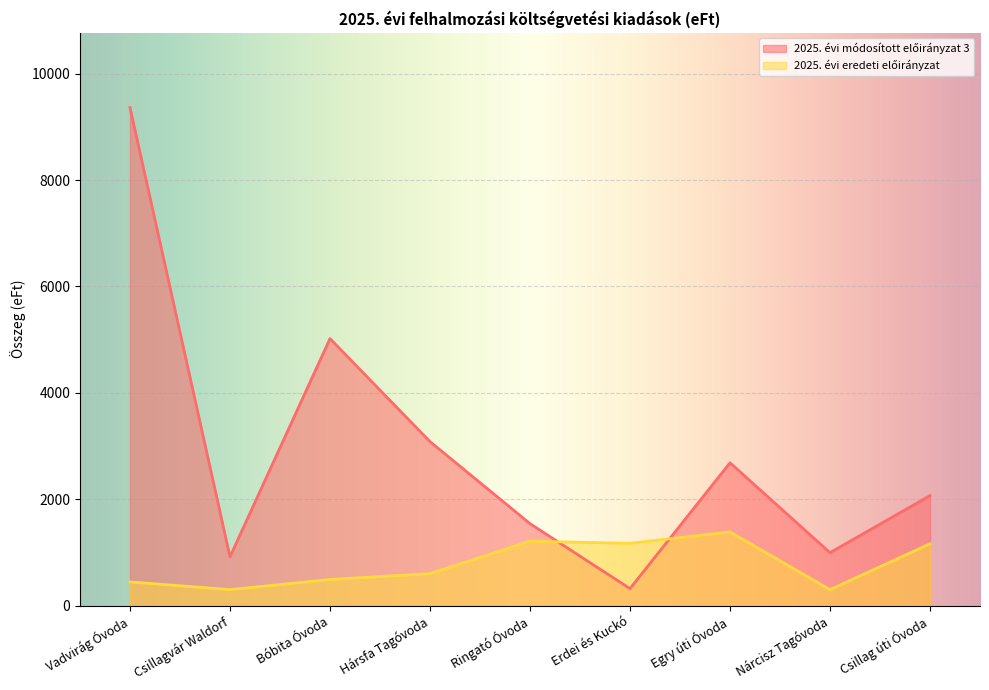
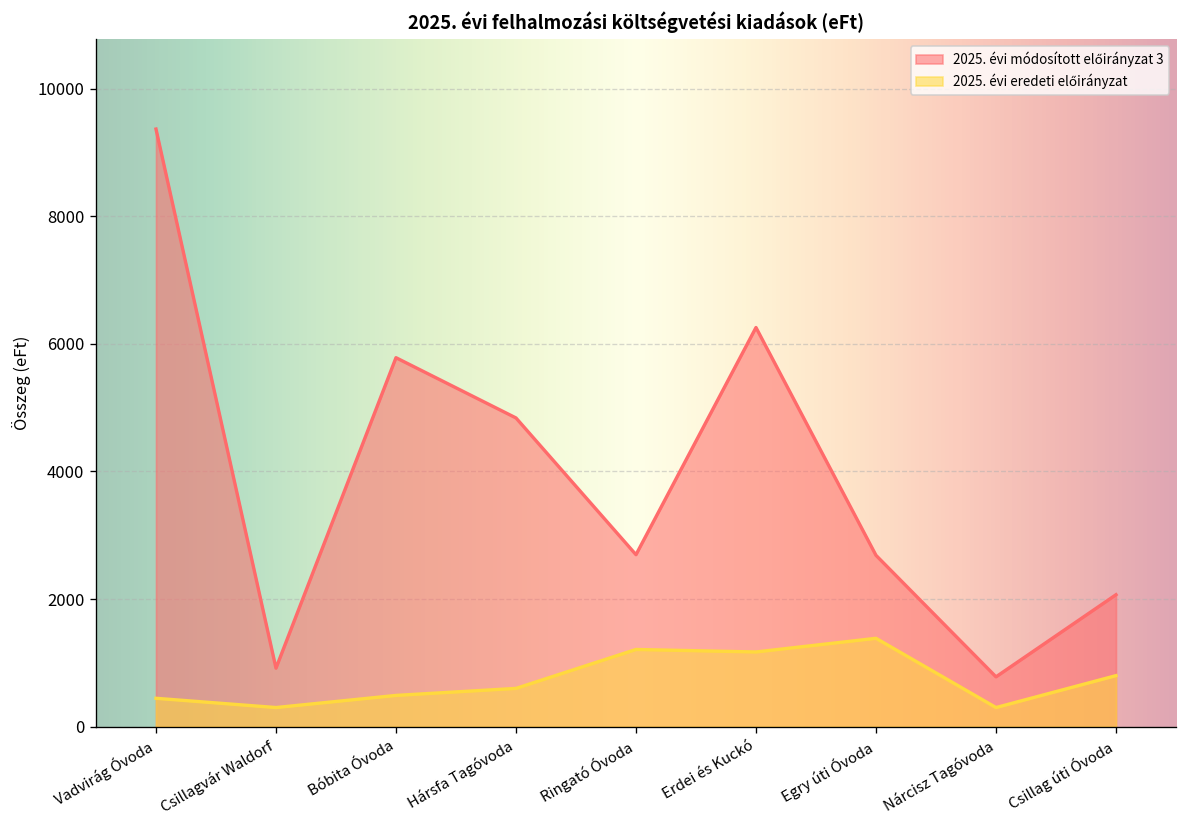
  {
    "2025. évi módosított előirányzat 3": {
      "Vadvirág Óvoda": 9400,
      "Csillagvár Waldorf": 900,
-     "Bóbita Óvoda": 5000,
-     "Hársfa Tagóvoda": 3100,
-     "Ringató Óvoda": 1500,
-     "Erdei és Kuckó": 300,
+     "Bóbita Óvoda": 5800,
+     "Hársfa Tagóvoda": 4800,
+     "Ringató Óvoda": 2700,
+     "Erdei és Kuckó": 6300,
      "Egry úti Óvoda": 2700,
-     "Nárcisz Tagóvoda": 1000,
+     "Nárcisz Tagóvoda": 800,
      "Csillag úti Óvoda": 2100
    },
    "2025. évi eredeti előirányzat": {
      "Vadvirág Óvoda": 400,
      "Csillagvár Waldorf": 300,
      "Bóbita Óvoda": 500,
      "Hársfa Tagóvoda": 600,
      "Ringató Óvoda": 1200,
      "Erdei és Kuckó": 1200,
      "Egry úti Óvoda": 1400,
      "Nárcisz Tagóvoda": 300,
-     "Csillag úti Óvoda": 1200
+     "Csillag úti Óvoda": 800
    }
  }
